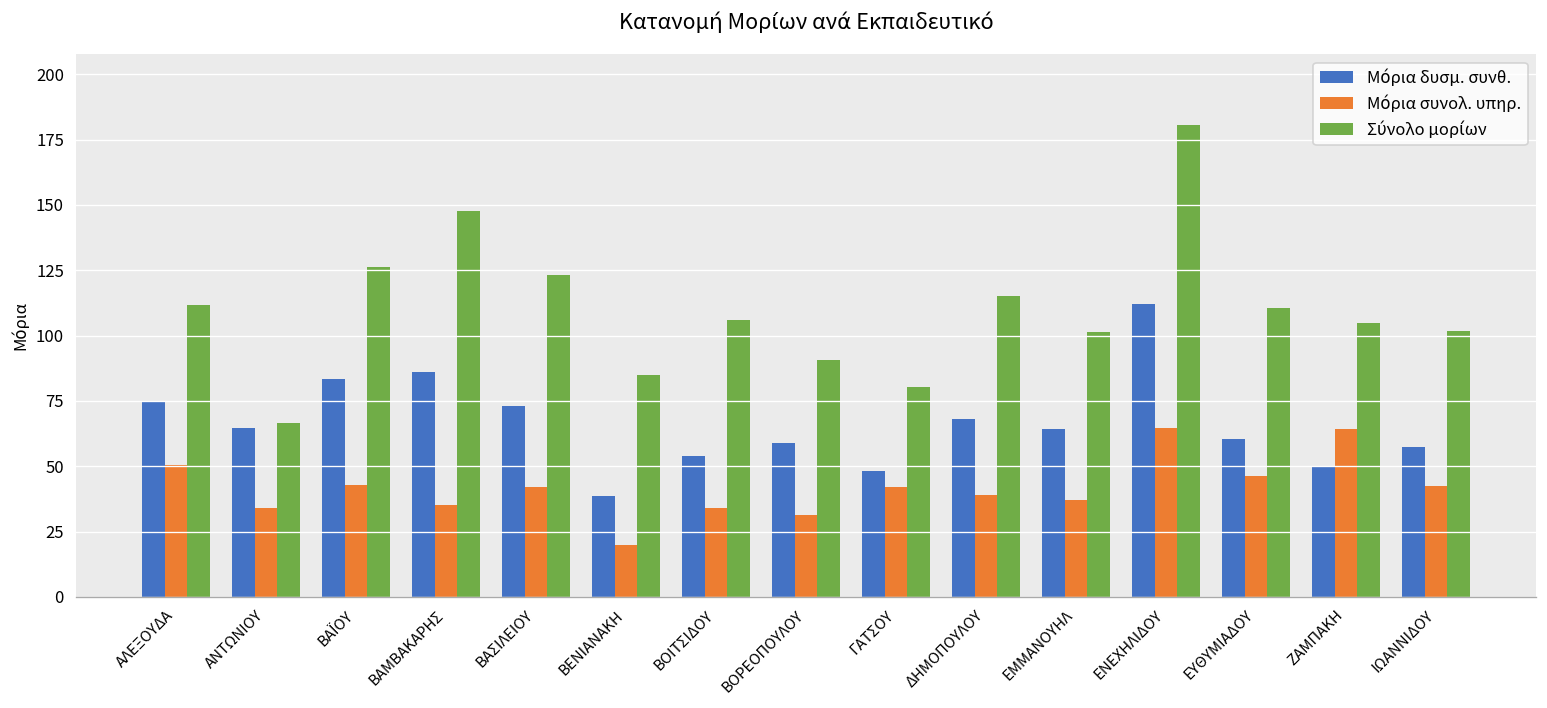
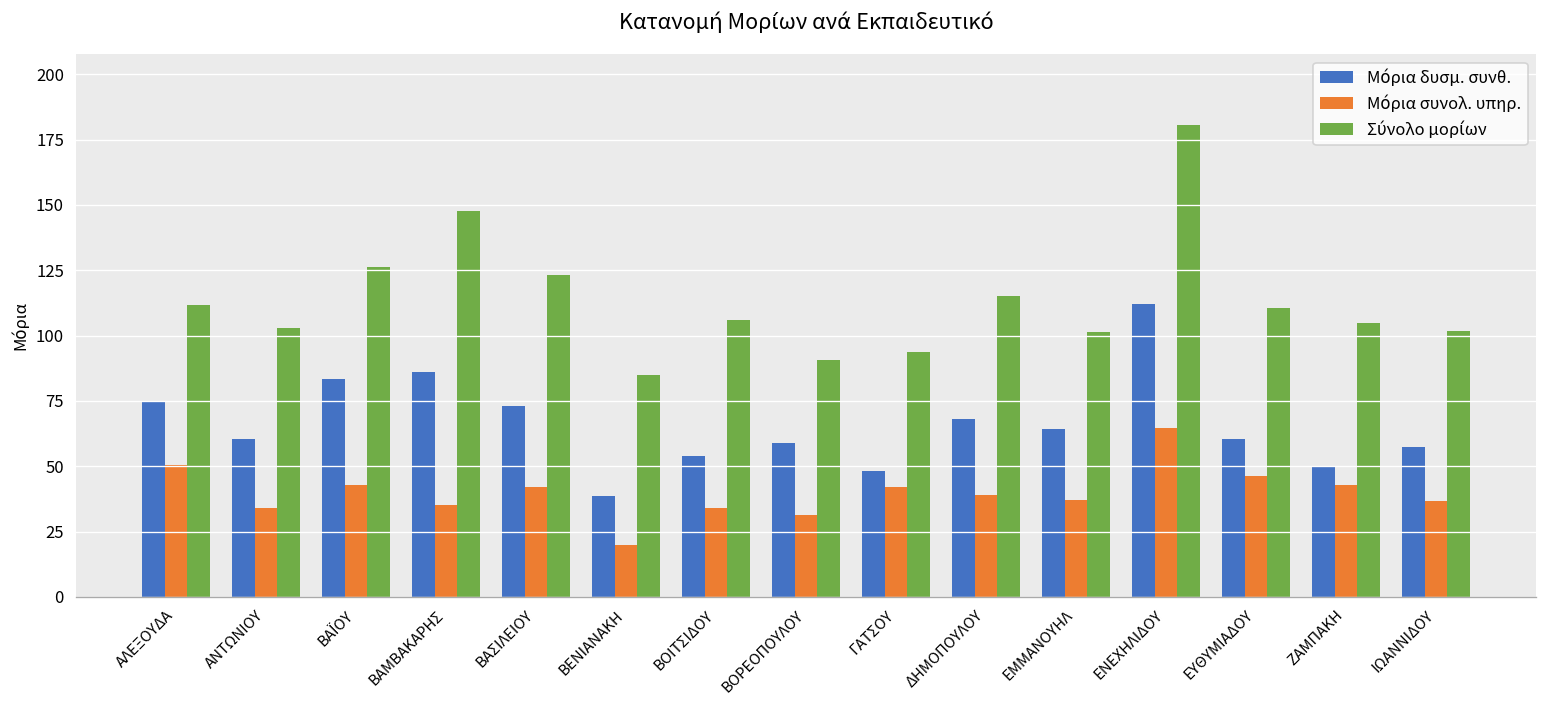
  {
    "Μόρια δυσμ. συνθ.": {
      "ΑΛΕΞΟΥΔΑ": 75,
-     "ΑΝΤΩΝΙΟΥ": 65,
+     "ΑΝΤΩΝΙΟΥ": 60,
      "ΒΑΪΟΥ": 83,
      "ΒΑΜΒΑΚΑΡΗΣ": 86,
      "ΒΑΣΙΛΕΙΟΥ": 73,
      "ΒΕΝΙΑΝΑΚΗ": 39,
      "ΒΟΙΤΣΙΔΟΥ": 54,
      "ΒΟΡΕΟΠΟΥΛΟΥ": 59,
      "ΓΑΤΣΟΥ": 48,
      "ΔΗΜΟΠΟΥΛΟΥ": 68,
      "ΕΜΜΑΝΟΥΗΛ": 64,
      "ΕΝΕΧΗΛΙΔΟΥ": 112,
      "ΕΥΘΥΜΙΑΔΟΥ": 60,
      "ΖΑΜΠΑΚΗ": 50,
      "ΙΩΑΝΝΙΔΟΥ": 57
    },
    "Μόρια συνολ. υπηρ.": {
      "ΑΛΕΞΟΥΔΑ": 50,
      "ΑΝΤΩΝΙΟΥ": 34,
      "ΒΑΪΟΥ": 43,
      "ΒΑΜΒΑΚΑΡΗΣ": 35,
      "ΒΑΣΙΛΕΙΟΥ": 42,
      "ΒΕΝΙΑΝΑΚΗ": 20,
      "ΒΟΙΤΣΙΔΟΥ": 34,
      "ΒΟΡΕΟΠΟΥΛΟΥ": 31,
      "ΓΑΤΣΟΥ": 42,
      "ΔΗΜΟΠΟΥΛΟΥ": 39,
      "ΕΜΜΑΝΟΥΗΛ": 37,
      "ΕΝΕΧΗΛΙΔΟΥ": 65,
      "ΕΥΘΥΜΙΑΔΟΥ": 46,
-     "ΖΑΜΠΑΚΗ": 64,
-     "ΙΩΑΝΝΙΔΟΥ": 42
+     "ΖΑΜΠΑΚΗ": 43,
+     "ΙΩΑΝΝΙΔΟΥ": 37
    },
    "Σύνολο μορίων": {
      "ΑΛΕΞΟΥΔΑ": 112,
-     "ΑΝΤΩΝΙΟΥ": 67,
+     "ΑΝΤΩΝΙΟΥ": 103,
      "ΒΑΪΟΥ": 126,
      "ΒΑΜΒΑΚΑΡΗΣ": 148,
      "ΒΑΣΙΛΕΙΟΥ": 123,
      "ΒΕΝΙΑΝΑΚΗ": 85,
      "ΒΟΙΤΣΙΔΟΥ": 106,
      "ΒΟΡΕΟΠΟΥΛΟΥ": 90,
-     "ΓΑΤΣΟΥ": 80,
+     "ΓΑΤΣΟΥ": 94,
      "ΔΗΜΟΠΟΥΛΟΥ": 115,
      "ΕΜΜΑΝΟΥΗΛ": 102,
      "ΕΝΕΧΗΛΙΔΟΥ": 180,
      "ΕΥΘΥΜΙΑΔΟΥ": 111,
      "ΖΑΜΠΑΚΗ": 105,
      "ΙΩΑΝΝΙΔΟΥ": 102
    }
  }
